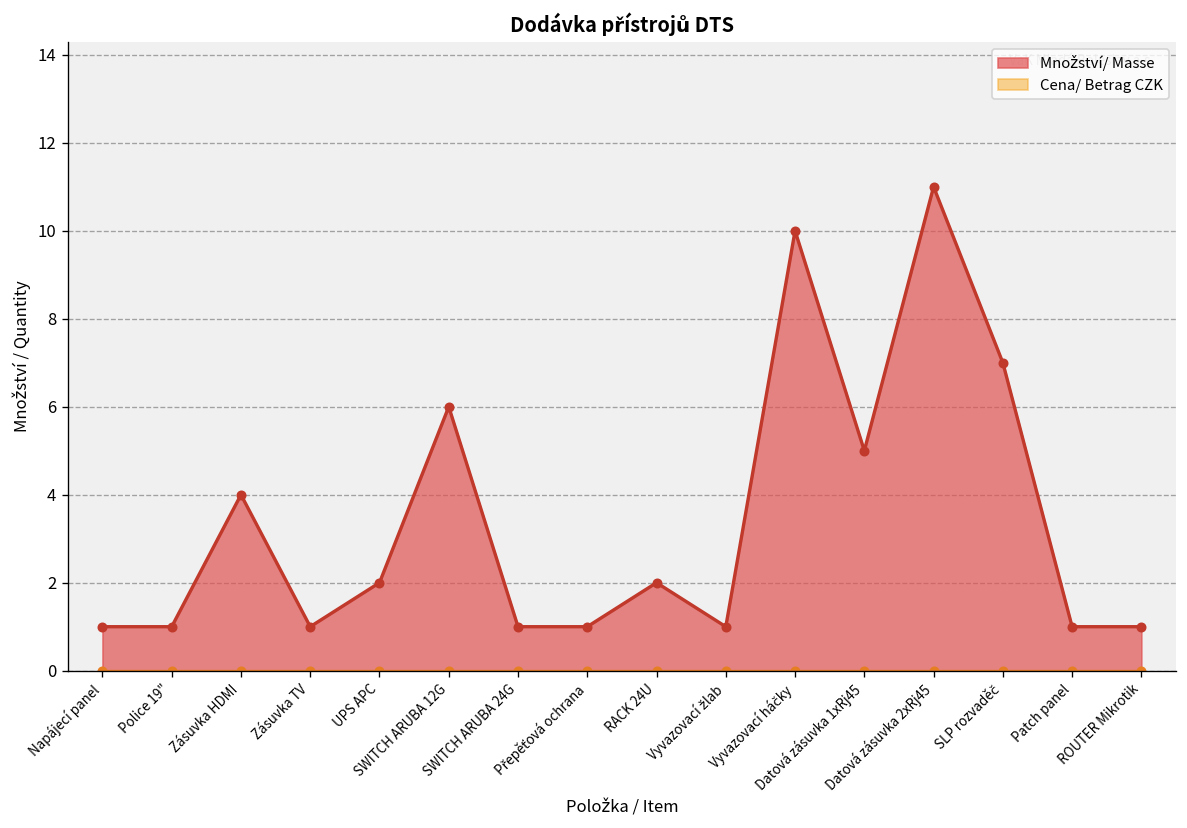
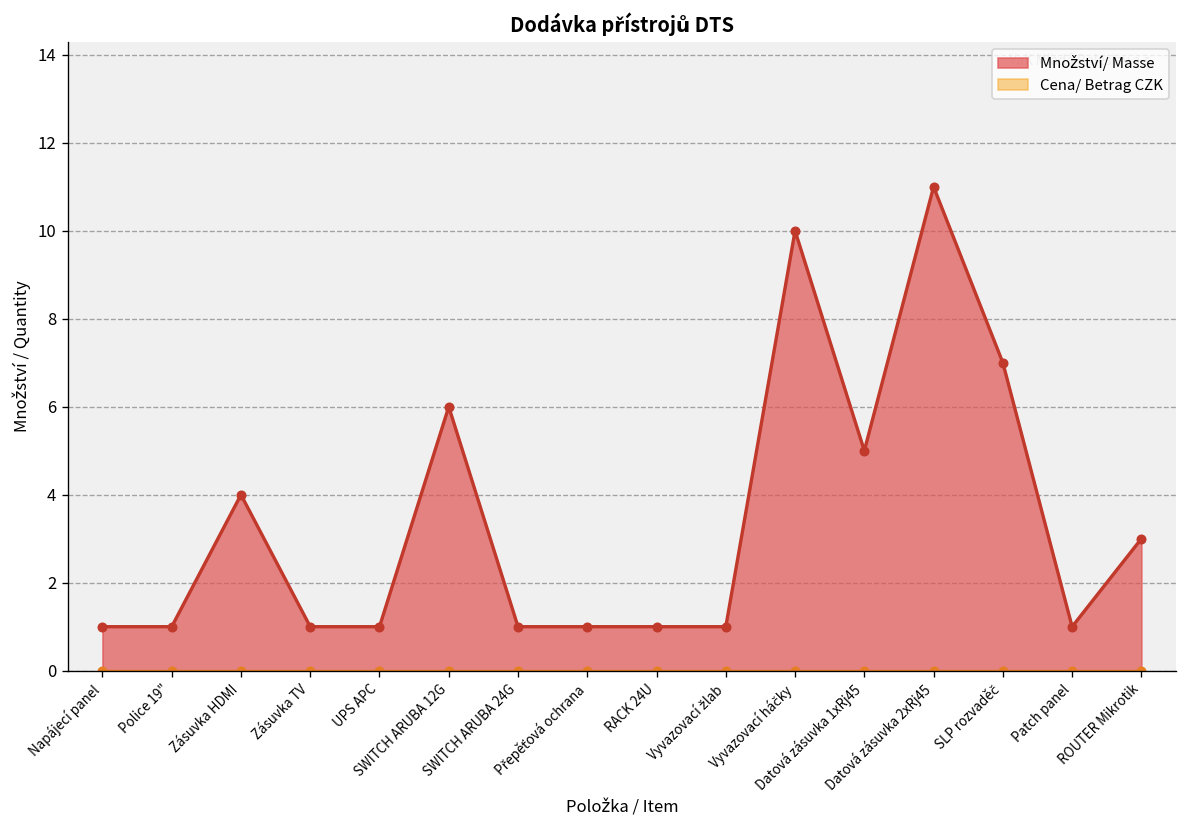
  {
    "Množství/ Masse": {
      "Napájecí panel": 1,
      "Police 19\"": 1,
      "Zásuvka HDMI": 4,
      "Zásuvka TV": 1,
-     "UPS APC": 2,
+     "UPS APC": 1,
      "SWITCH ARUBA 12G": 6,
      "SWITCH ARUBA 24G": 1,
      "Přepěťová ochrana": 1,
-     "RACK 24U": 2,
+     "RACK 24U": 1,
      "Vyvazovací žlab": 1,
      "Vyvazovací háčky": 10,
      "Datová zásuvka 1xRj45": 5,
      "Datová zásuvka 2xRj45": 11,
      "SLP rozvaděč": 7,
      "Patch panel": 1,
-     "ROUTER Mikrotik": 1
+     "ROUTER Mikrotik": 3
    },
    "Cena/ Betrag CZK": {
      "Napájecí panel": 0,
      "Police 19\"": 0,
      "Zásuvka HDMI": 0,
      "Zásuvka TV": 0,
      "UPS APC": 0,
      "SWITCH ARUBA 12G": 0,
      "SWITCH ARUBA 24G": 0,
      "Přepěťová ochrana": 0,
      "RACK 24U": 0,
      "Vyvazovací žlab": 0,
      "Vyvazovací háčky": 0,
      "Datová zásuvka 1xRj45": 0,
      "Datová zásuvka 2xRj45": 0,
      "SLP rozvaděč": 0,
      "Patch panel": 0,
      "ROUTER Mikrotik": 0
    }
  }
